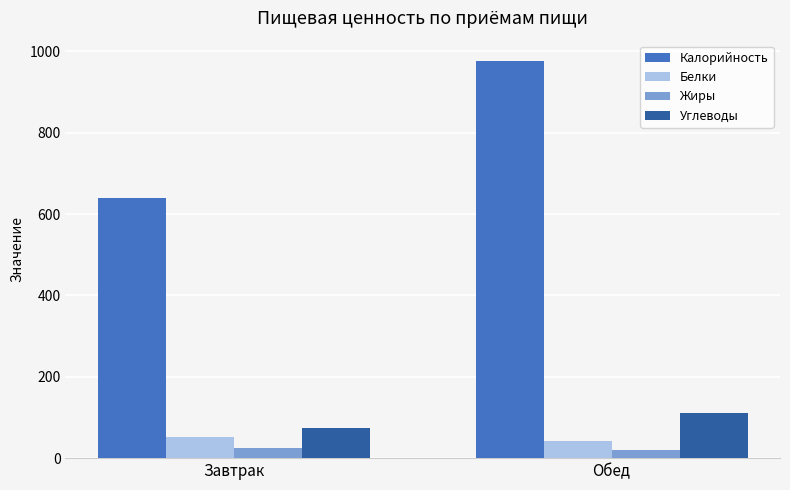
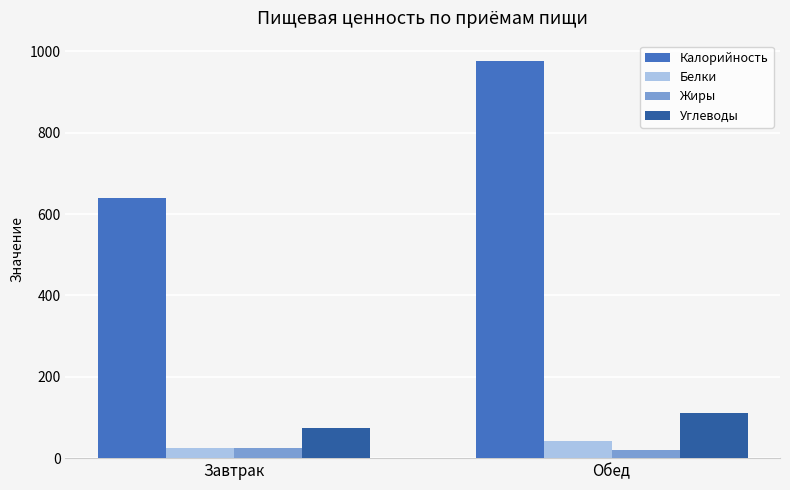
  {
    "Белки": {
-     "Завтрак": 50,
+     "Завтрак": 30,
      "Обед": 40
    },
    "Жиры": {
      "Завтрак": 30,
      "Обед": 20
    }
  }
